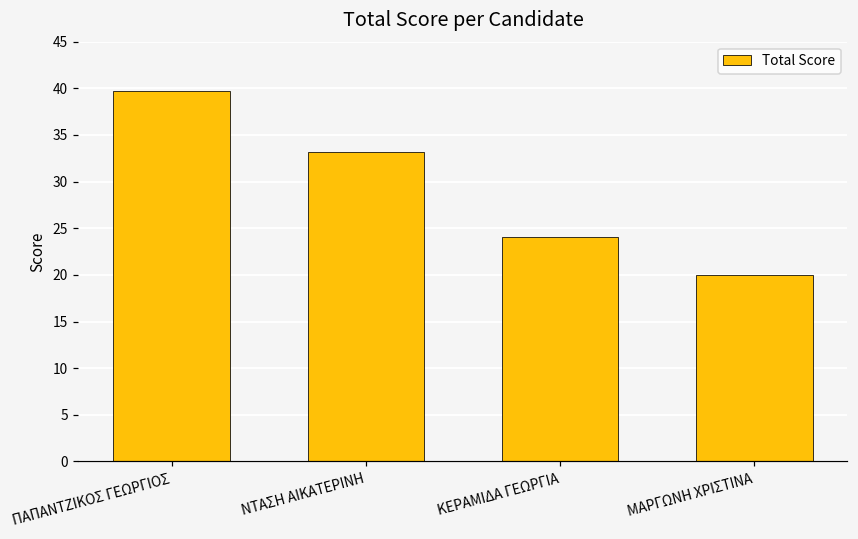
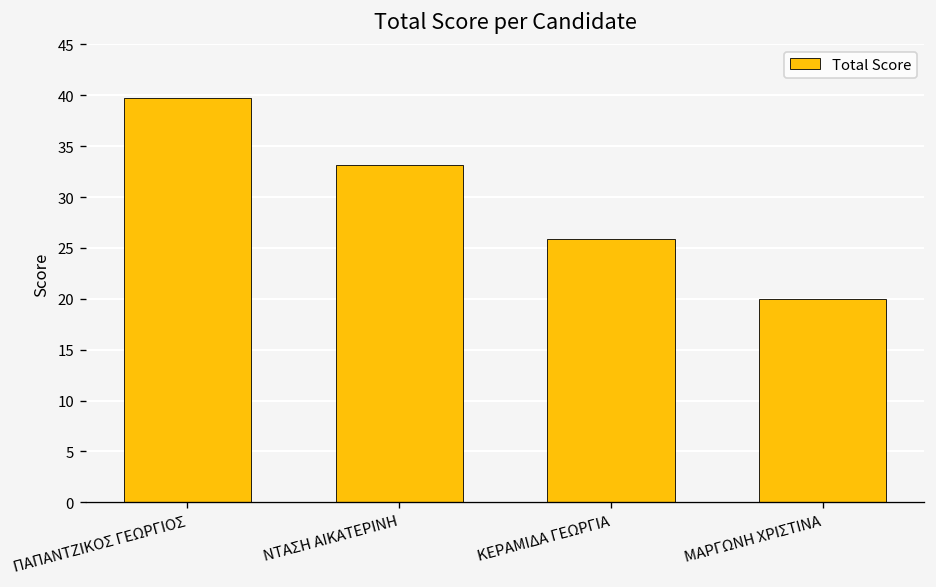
  {
    "ΠΑΠΑΝΤΖΙΚΟΣ ΓΕΩΡΓΙΟΣ": 40,
    "ΝΤΑΣΗ ΑΙΚΑΤΕΡΙΝΗ": 33,
-   "ΚΕΡΑΜΙΔΑ ΓΕΩΡΓΙΑ": 24,
+   "ΚΕΡΑΜΙΔΑ ΓΕΩΡΓΙΑ": 26,
    "ΜΑΡΓΩΝΗ ΧΡΙΣΤΙΝΑ": 20
  }
